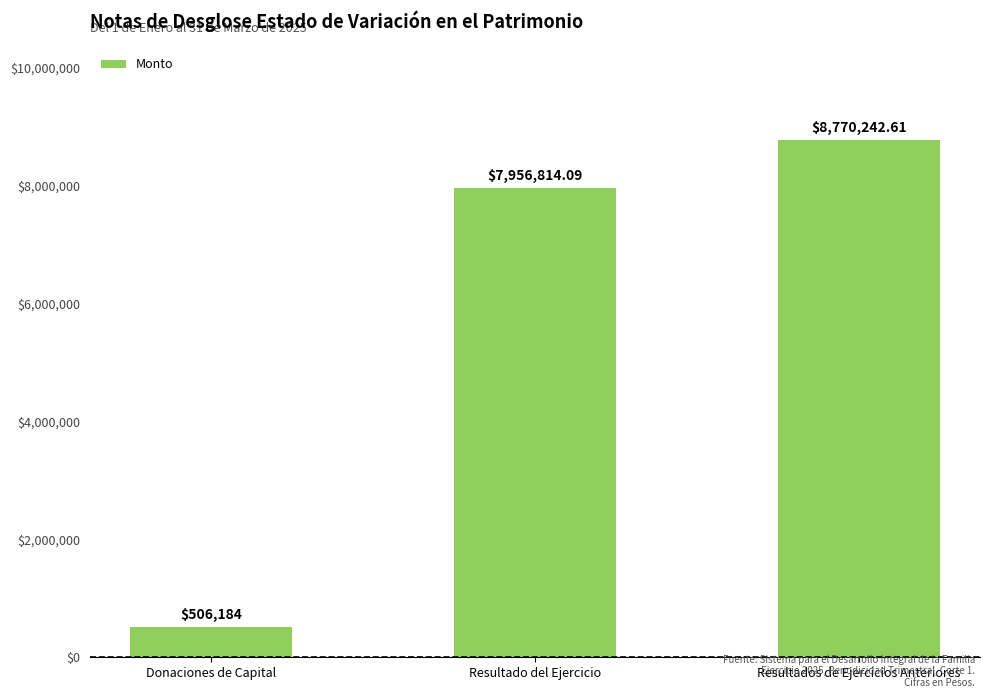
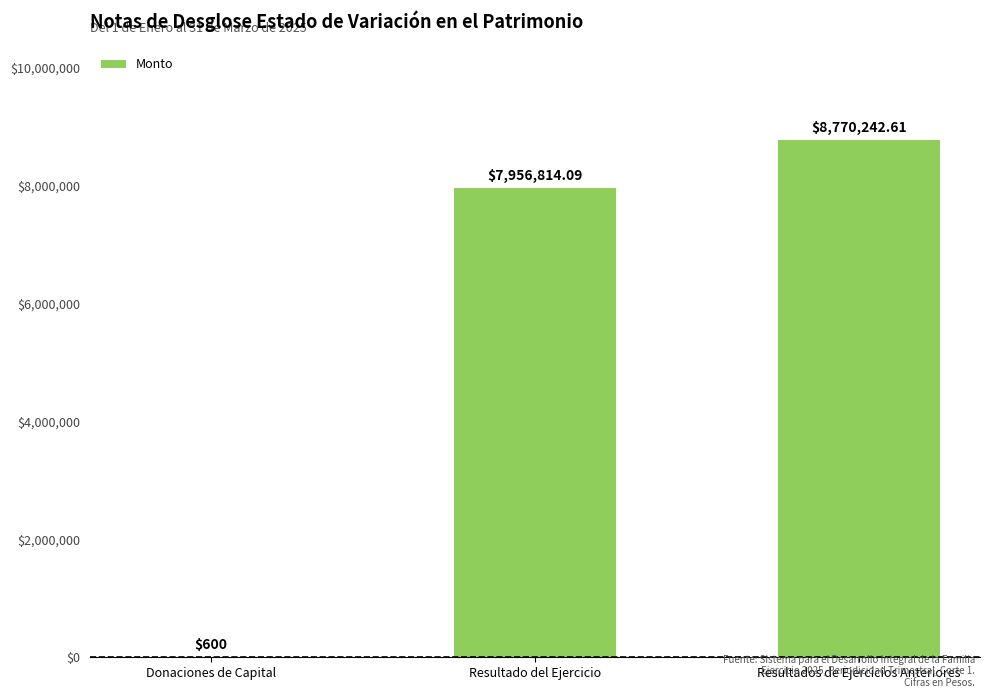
  {
-   "Donaciones de Capital": "$506,184",
+   "Donaciones de Capital": "$600",
    "Resultado del Ejercicio": "$7,956,814.09",
    "Resultados de Ejercicios Anteriores": "$8,770,242.61"
  }
